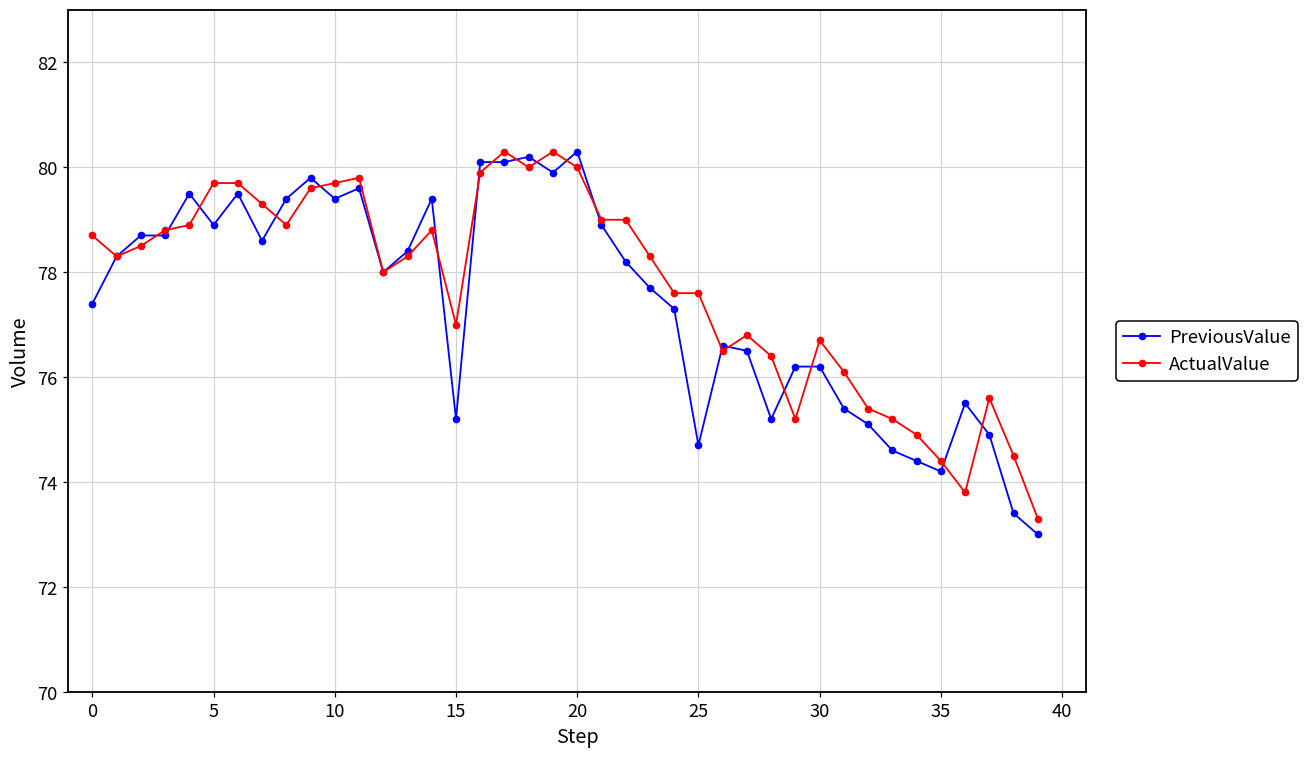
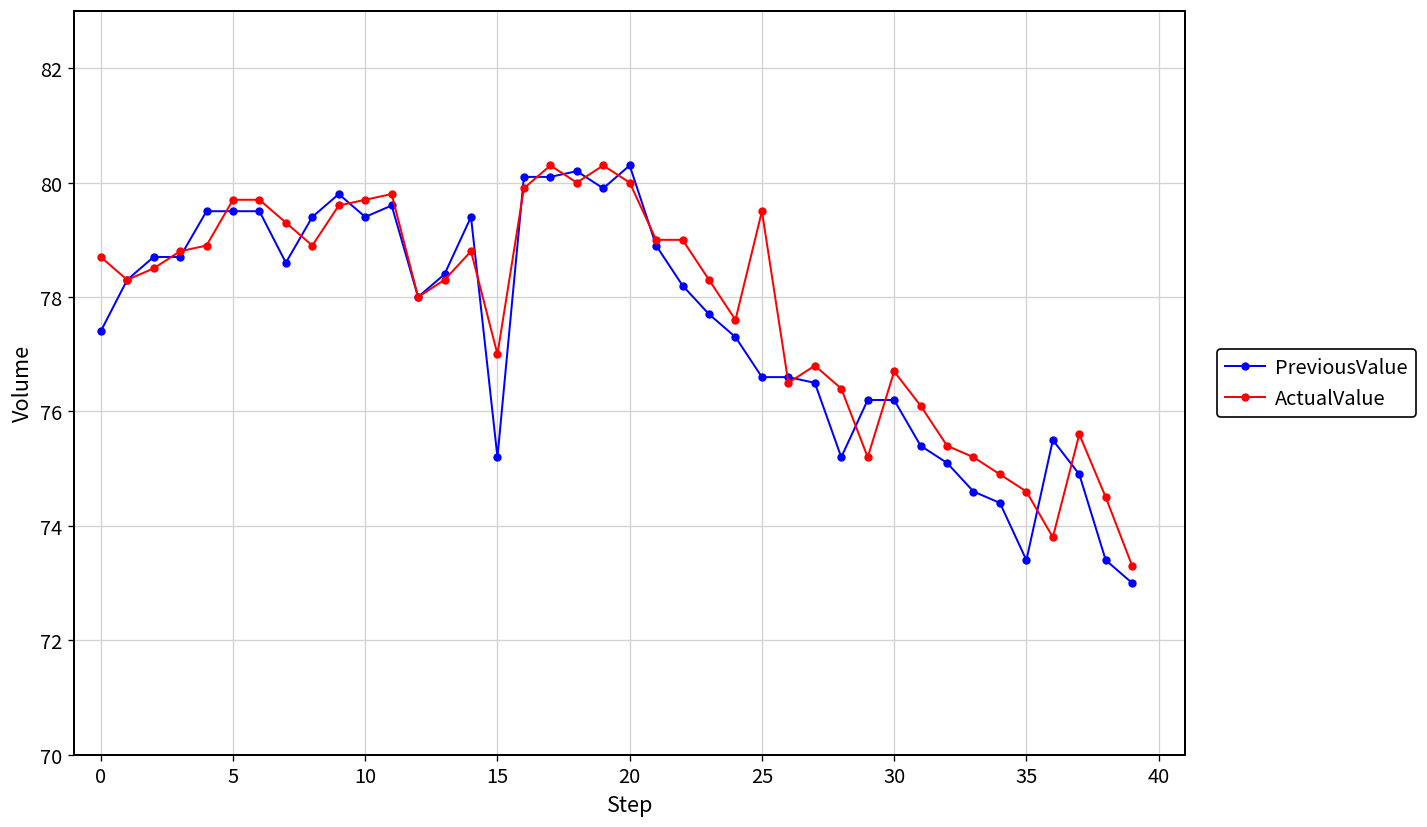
  {
    "PreviousValue": {
      "0": 77.4,
-     "5": 78.9,
+     "5": 79.5,
      "10": 79.4,
      "15": 75.2,
      "20": 80.3,
-     "25": 74.7,
+     "25": 76.6,
      "30": 76.2,
-     "35": 74.2
+     "35": 73.4
    },
    "ActualValue": {
      "0": 78.7,
      "5": 79.7,
      "10": 79.7,
      "15": 77.0,
      "20": 80.0,
-     "25": 77.6,
+     "25": 79.5,
      "30": 76.7,
-     "35": 74.4
+     "35": 74.6
    }
  }
